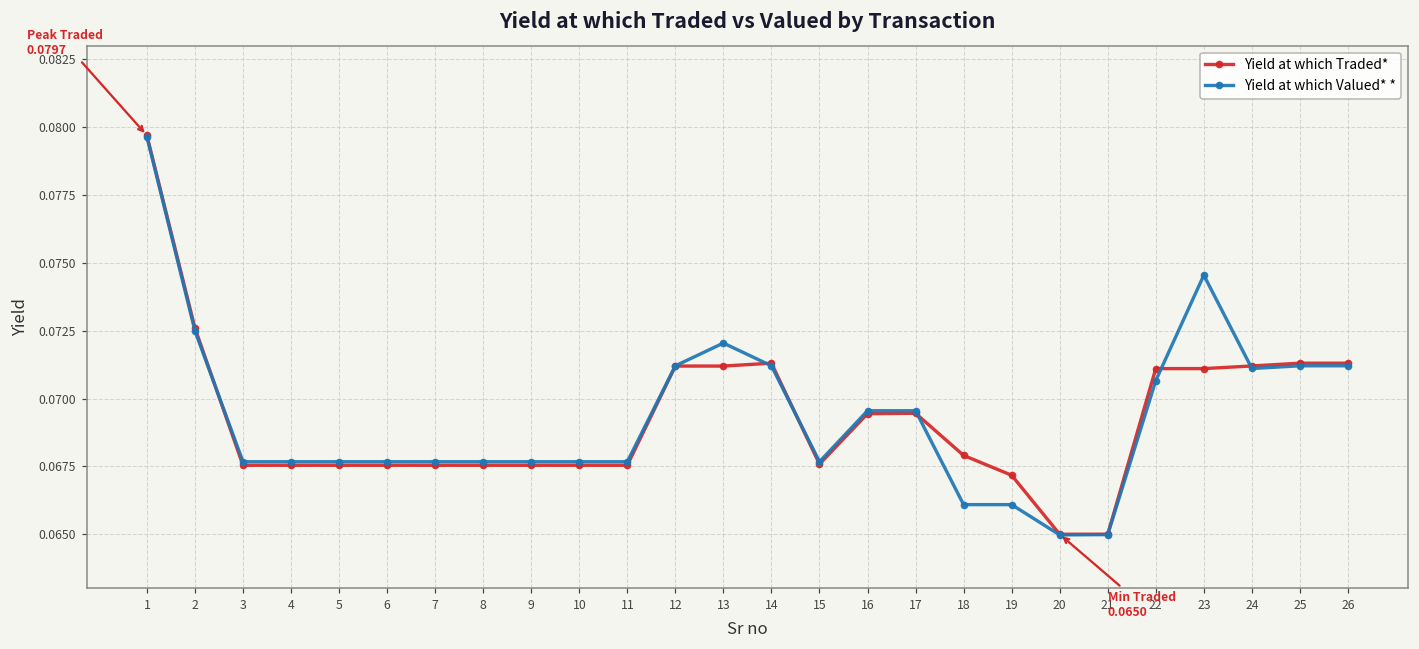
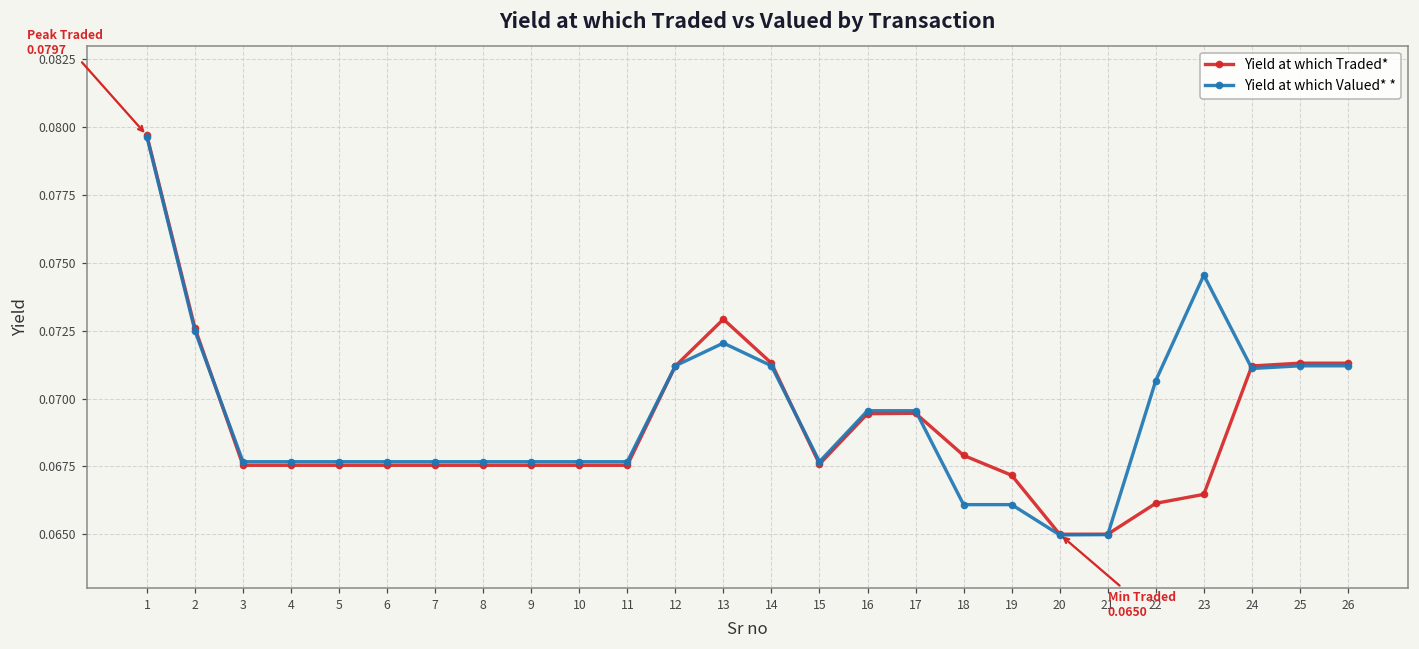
  {
    "Yield at which Traded*": {
      "3": 0.0675,
      "4": 0.0675,
      "5": 0.0675,
      "6": 0.0675,
      "7": 0.0675,
      "8": 0.0675,
      "9": 0.0675,
      "10": 0.0675,
      "11": 0.0675,
-     "13": 0.0712,
+     "13": 0.0729,
      "16": 0.0694,
      "18": 0.0679,
      "19": 0.0672,
-     "22": 0.0711,
-     "23": 0.0711
+     "22": 0.0661,
+     "23": 0.0665
    },
    "Yield at which Valued* *": {
      "3": 0.0677,
      "4": 0.0677,
      "5": 0.0677,
      "6": 0.0677,
      "7": 0.0677,
      "8": 0.0677,
      "9": 0.0677,
      "10": 0.0677,
      "11": 0.0677,
      "13": 0.0720,
      "16": 0.0696,
      "18": 0.0661,
      "19": 0.0661,
      "22": 0.0707,
      "23": 0.0745
    }
  }
